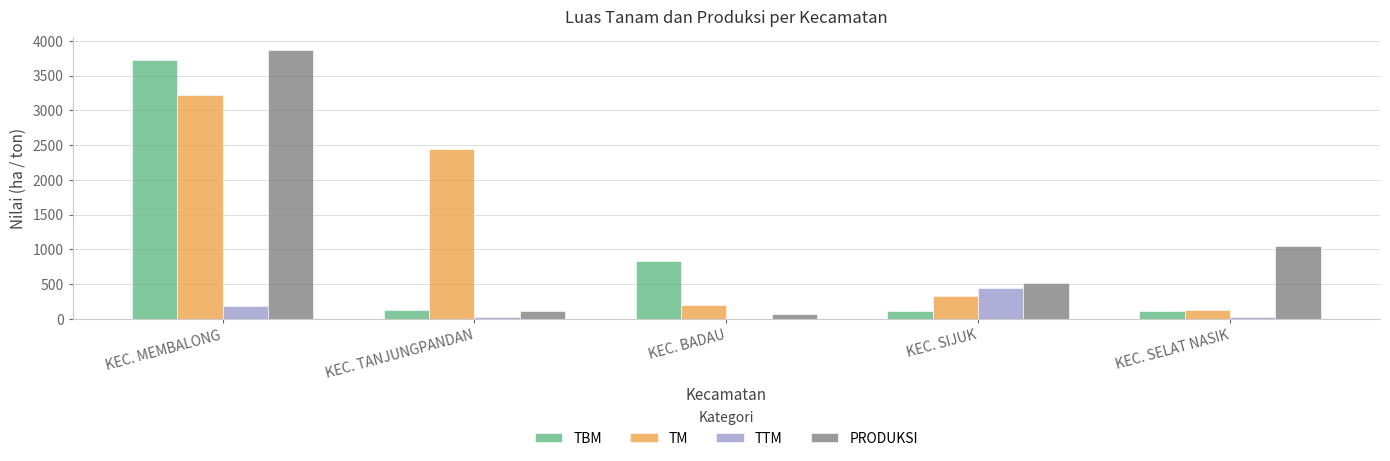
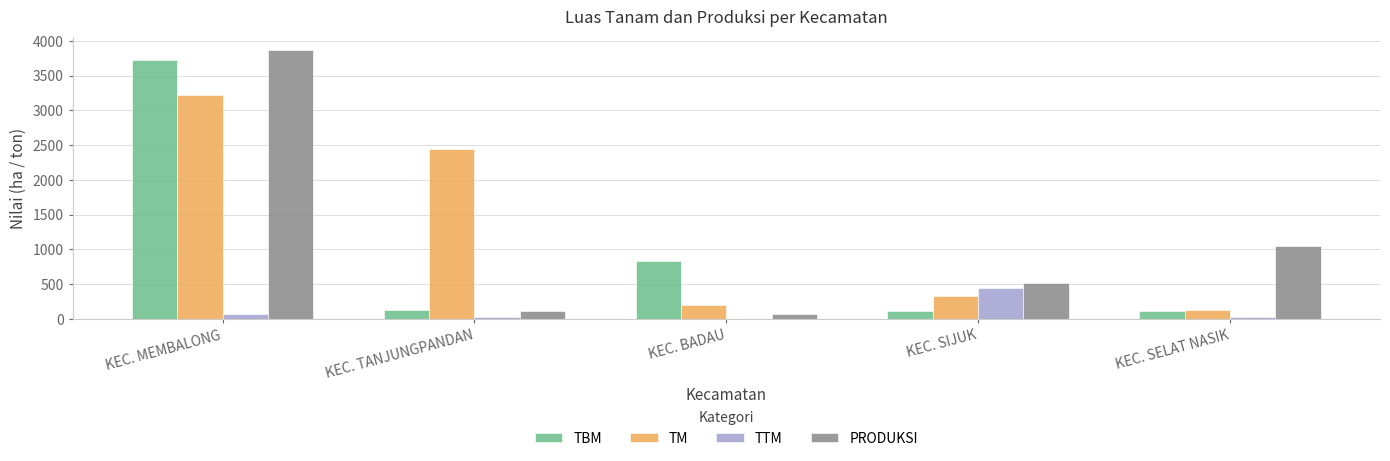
  {
    "TBM": {
      "KEC. MEMBALONG": 3700,
      "KEC. TANJUNGPANDAN": 100,
      "KEC. BADAU": 800,
      "KEC. SIJUK": 100,
      "KEC. SELAT NASIK": 100
    },
    "TM": {
      "KEC. MEMBALONG": 3200,
      "KEC. TANJUNGPANDAN": 2400,
      "KEC. BADAU": 200,
      "KEC. SIJUK": 300,
      "KEC. SELAT NASIK": 100
    },
    "TTM": {
-     "KEC. MEMBALONG": 200,
+     "KEC. MEMBALONG": 100,
      "KEC. BADAU": 0,
      "KEC. SIJUK": 400
    },
    "PRODUKSI": {
      "KEC. MEMBALONG": 3900,
      "KEC. TANJUNGPANDAN": 100,
      "KEC. BADAU": 100,
      "KEC. SIJUK": 500,
      "KEC. SELAT NASIK": 1100
    }
  }
